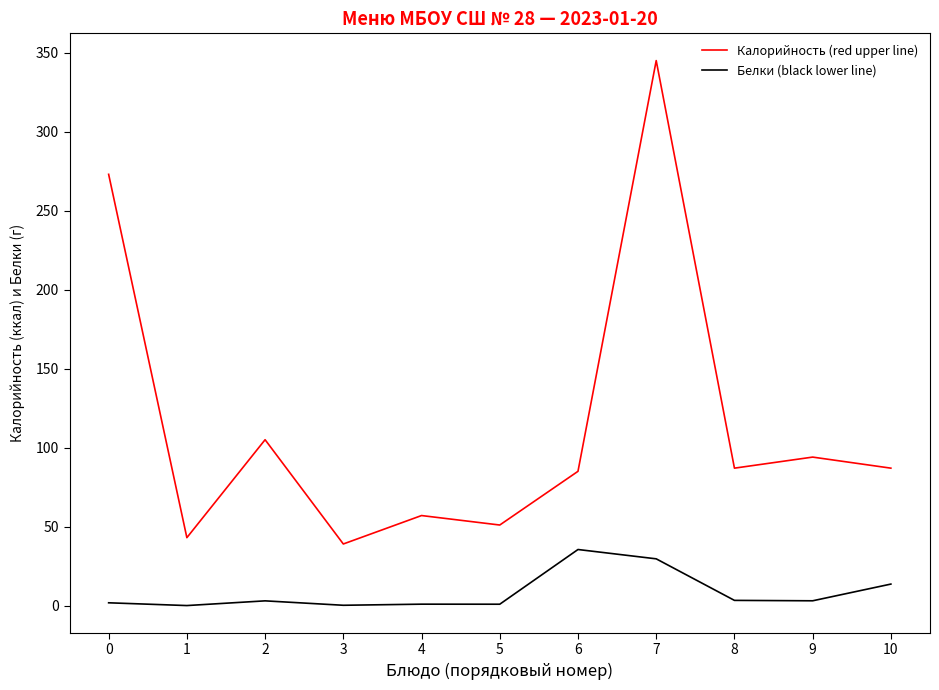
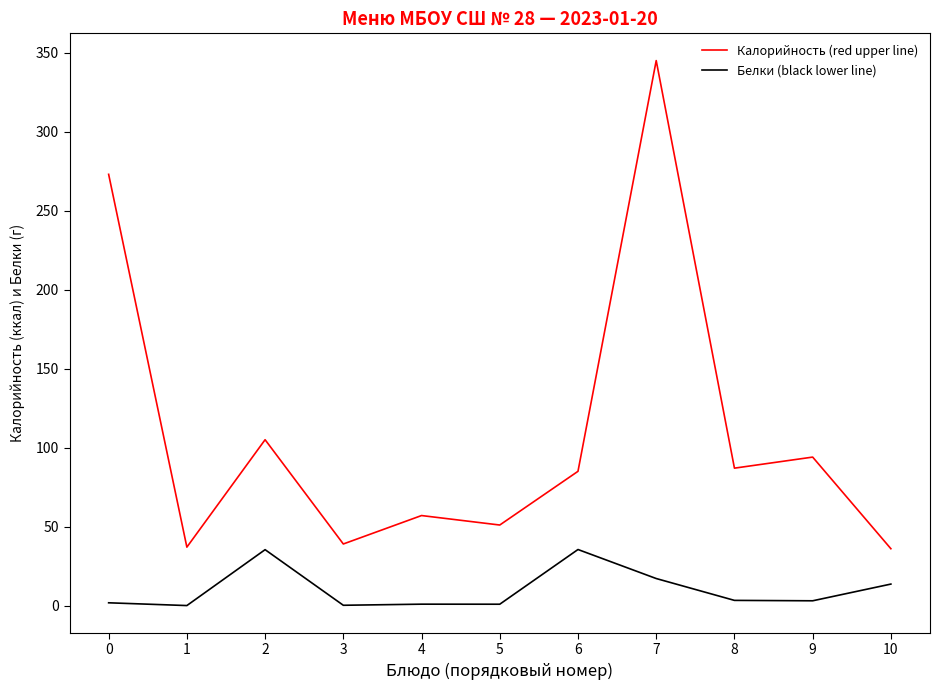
  {
    "Калорийность (red upper line)": {
      "0": 273,
-     "1": 43,
+     "1": 37,
      "2": 105,
      "3": 39,
      "4": 57,
      "5": 51,
      "6": 85,
      "7": 345,
      "8": 87,
      "9": 94,
-     "10": 87
+     "10": 36
    },
    "Белки (black lower line)": {
      "0": 2,
      "1": 0,
-     "2": 3,
+     "2": 35,
      "3": 0,
      "4": 1,
      "5": 1,
      "6": 36,
-     "7": 30,
+     "7": 17,
      "8": 3,
      "9": 3,
      "10": 14
    }
  }
